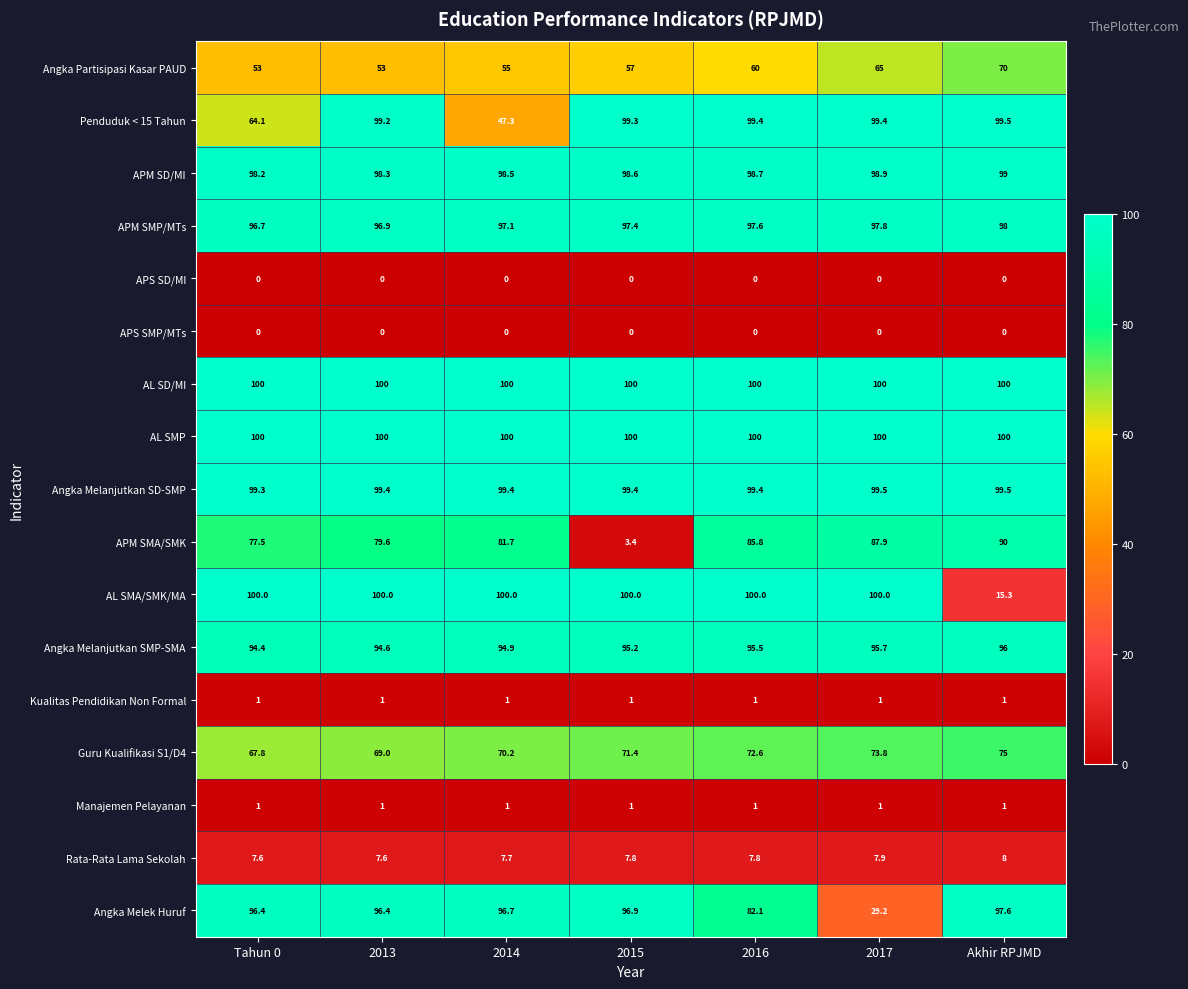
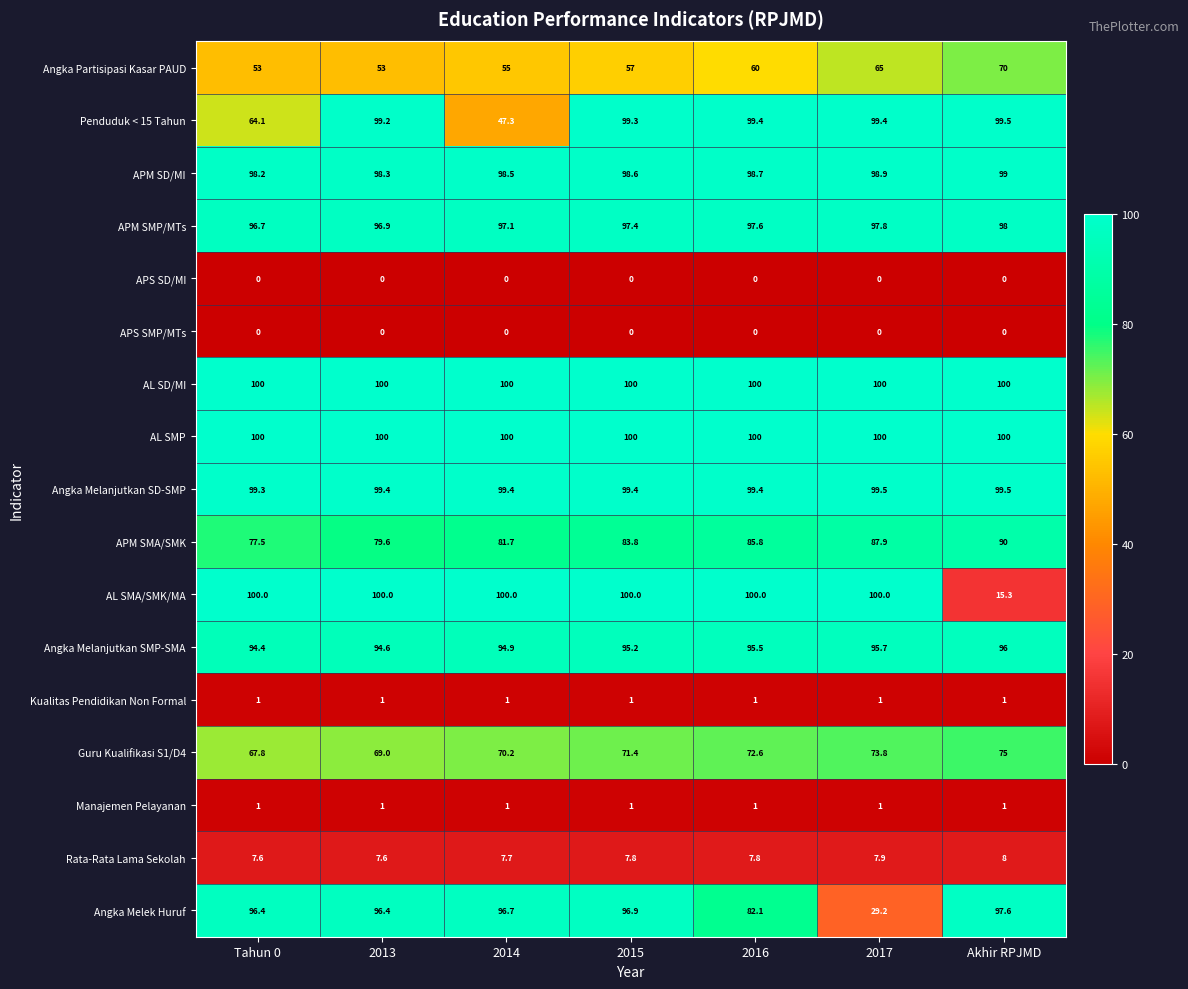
  {
    "Angka Partisipasi Kasar PAUD": {
      "Tahun 0": 53,
      "2013": 53,
      "2014": 55,
      "2015": 57,
      "2016": 60,
      "2017": 65,
      "Akhir RPJMD": 70
    },
    "Penduduk < 15 Tahun": {
      "Tahun 0": 64.1,
      "2013": 99.2,
      "2014": 47.3,
      "2015": 99.3,
      "2016": 99.4,
      "2017": 99.4,
      "Akhir RPJMD": 99.5
    },
    "APM SD/MI": {
      "Tahun 0": 98.2,
      "2013": 98.3,
      "2014": 98.5,
      "2015": 98.6,
      "2016": 98.7,
      "2017": 98.9,
      "Akhir RPJMD": 99
    },
    "APM SMP/MTs": {
      "Tahun 0": 96.7,
      "2013": 96.9,
      "2014": 97.1,
      "2015": 97.4,
      "2016": 97.6,
      "2017": 97.8,
      "Akhir RPJMD": 98
    },
    "APS SD/MI": {
      "Tahun 0": 0,
      "2013": 0,
      "2014": 0,
      "2015": 0,
      "2016": 0,
      "2017": 0,
      "Akhir RPJMD": 0
    },
    "APS SMP/MTs": {
      "Tahun 0": 0,
      "2013": 0,
      "2014": 0,
      "2015": 0,
      "2016": 0,
      "2017": 0,
      "Akhir RPJMD": 0
    },
    "AL SD/MI": {
      "Tahun 0": 100,
      "2013": 100,
      "2014": 100,
      "2015": 100,
      "2016": 100,
      "2017": 100,
      "Akhir RPJMD": 100
    },
    "AL SMP": {
      "Tahun 0": 100,
      "2013": 100,
      "2014": 100,
      "2015": 100,
      "2016": 100,
      "2017": 100,
      "Akhir RPJMD": 100
    },
    "Angka Melanjutkan SD-SMP": {
      "Tahun 0": 99.3,
      "2013": 99.4,
      "2014": 99.4,
      "2015": 99.4,
      "2016": 99.4,
      "2017": 99.5,
      "Akhir RPJMD": 99.5
    },
    "APM SMA/SMK": {
      "Tahun 0": 77.5,
      "2013": 79.6,
      "2014": 81.7,
-     "2015": 3.4,
+     "2015": 83.8,
      "2016": 85.8,
      "2017": 87.9,
      "Akhir RPJMD": 90
    },
    "AL SMA/SMK/MA": {
      "Tahun 0": 100.0,
      "2013": 100.0,
      "2014": 100.0,
      "2015": 100.0,
      "2016": 100.0,
      "2017": 100.0,
      "Akhir RPJMD": 15.3
    },
    "Angka Melanjutkan SMP-SMA": {
      "Tahun 0": 94.4,
      "2013": 94.6,
      "2014": 94.9,
      "2015": 95.2,
      "2016": 95.5,
      "2017": 95.7,
      "Akhir RPJMD": 96
    },
    "Kualitas Pendidikan Non Formal": {
      "Tahun 0": 1,
      "2013": 1,
      "2014": 1,
      "2015": 1,
      "2016": 1,
      "2017": 1,
      "Akhir RPJMD": 1
    },
    "Guru Kualifikasi S1/D4": {
      "Tahun 0": 67.8,
      "2013": 69.0,
      "2014": 70.2,
      "2015": 71.4,
      "2016": 72.6,
      "2017": 73.8,
      "Akhir RPJMD": 75
    },
    "Manajemen Pelayanan": {
      "Tahun 0": 1,
      "2013": 1,
      "2014": 1,
      "2015": 1,
      "2016": 1,
      "2017": 1,
      "Akhir RPJMD": 1
    },
    "Rata-Rata Lama Sekolah": {
      "Tahun 0": 7.6,
      "2013": 7.6,
      "2014": 7.7,
      "2015": 7.8,
      "2016": 7.8,
      "2017": 7.9,
      "Akhir RPJMD": 8
    },
    "Angka Melek Huruf": {
      "Tahun 0": 96.4,
      "2013": 96.4,
      "2014": 96.7,
      "2015": 96.9,
      "2016": 82.1,
      "2017": 29.2,
      "Akhir RPJMD": 97.6
    }
  }
